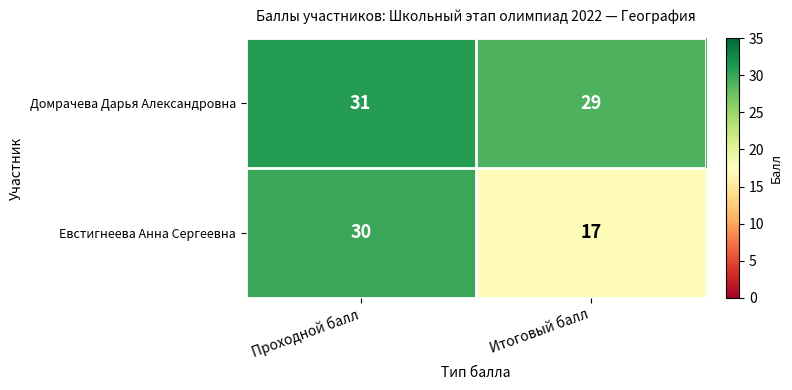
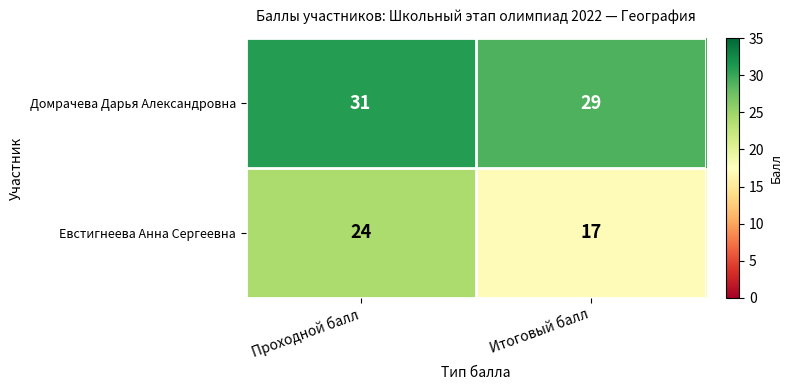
  {
    "Домрачева Дарья Александровна": {
      "Проходной балл": 31,
      "Итоговый балл": 29
    },
    "Евстигнеева Анна Сергеевна": {
-     "Проходной балл": 30,
+     "Проходной балл": 24,
      "Итоговый балл": 17
    }
  }
